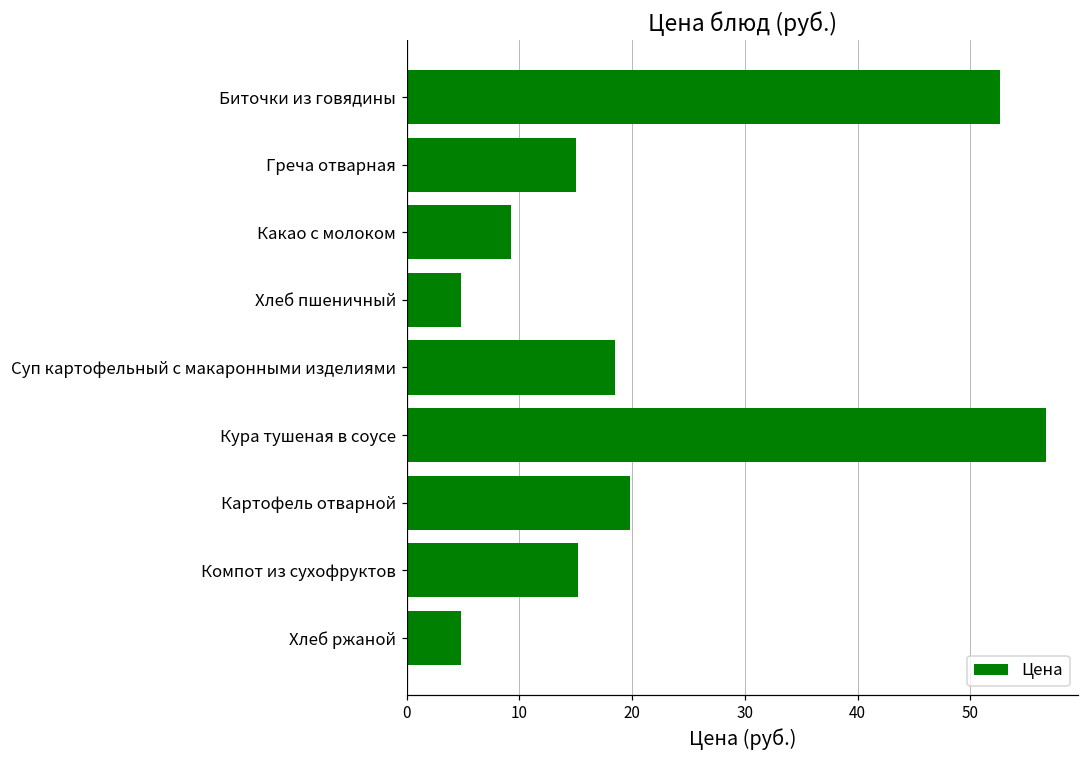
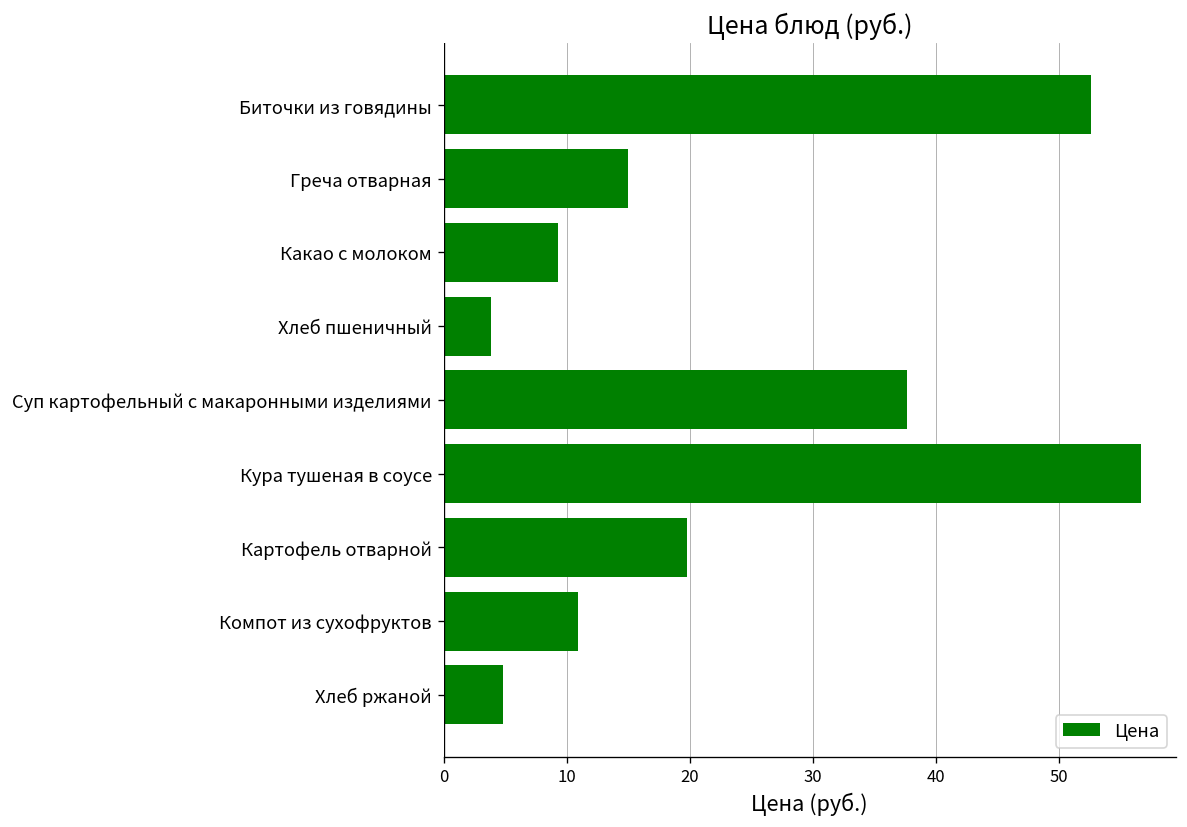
  {
    "Биточки из говядины": 52.6,
    "Греча отварная": 15.0,
    "Какао с молоком": 9.3,
-   "Хлеб пшеничный": 4.8,
-   "Суп картофельный с макаронными изделиями": 18.5,
+   "Хлеб пшеничный": 3.9,
+   "Суп картофельный с макаронными изделиями": 37.7,
    "Кура тушеная в соусе": 56.7,
    "Картофель отварной": 19.8,
-   "Компот из сухофруктов": 15.2,
+   "Компот из сухофруктов": 10.9,
    "Хлеб ржаной": 4.8
  }
